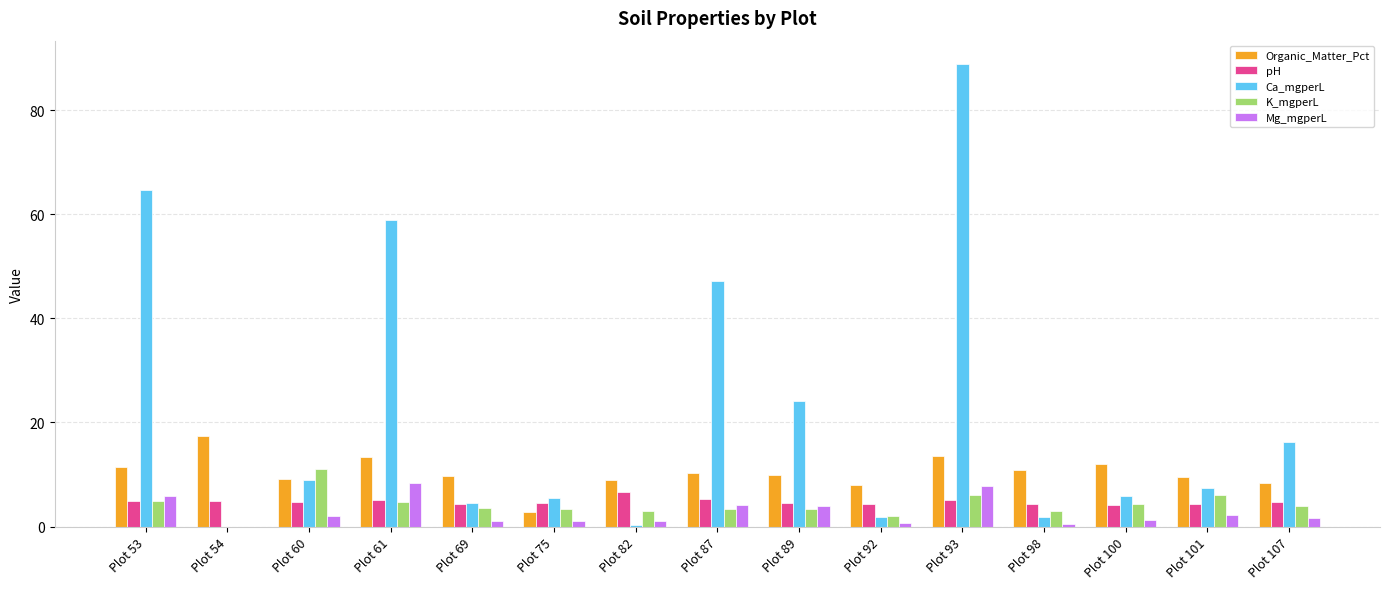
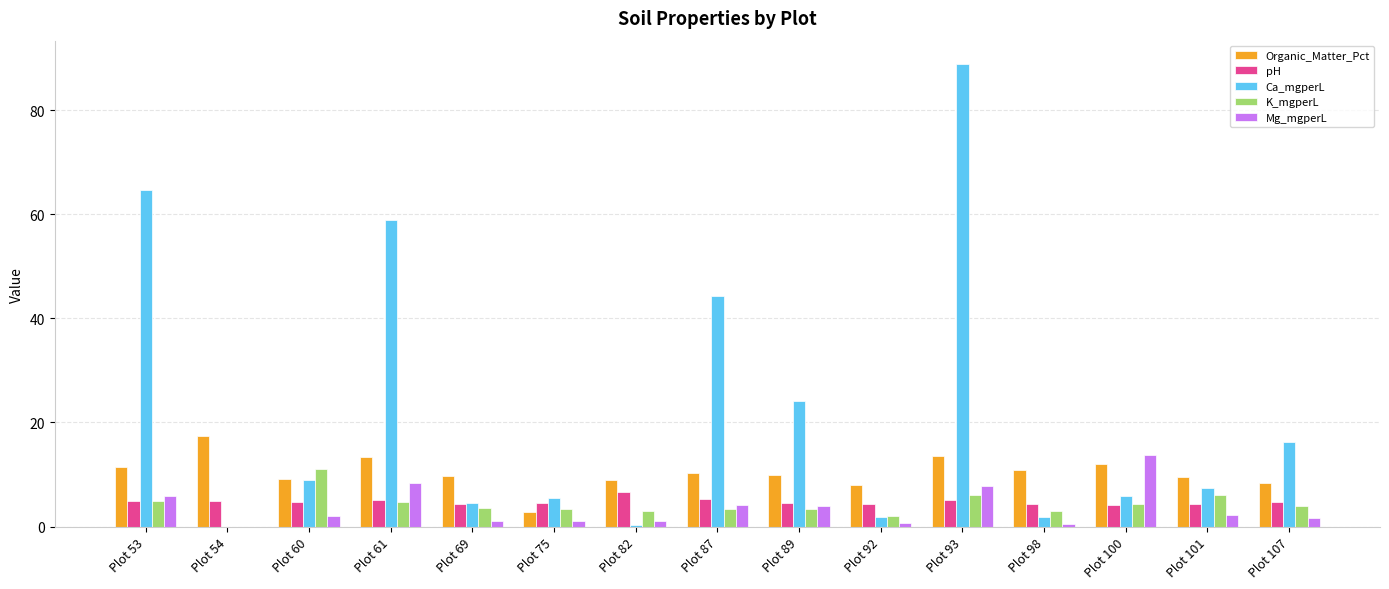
  {
    "Organic_Matter_Pct": {
      "Plot 53": 11,
      "Plot 54": 17,
      "Plot 60": 9,
      "Plot 61": 13,
      "Plot 69": 10,
      "Plot 75": 3,
      "Plot 82": 9,
      "Plot 87": 10,
      "Plot 89": 10,
      "Plot 92": 8,
      "Plot 93": 13,
      "Plot 98": 11,
      "Plot 100": 12,
      "Plot 101": 10,
      "Plot 107": 8
    },
    "pH": {
      "Plot 53": 5,
      "Plot 54": 5,
      "Plot 60": 5,
      "Plot 61": 5,
      "Plot 69": 4,
      "Plot 75": 5,
      "Plot 82": 7,
      "Plot 87": 5,
      "Plot 89": 5,
      "Plot 92": 4,
      "Plot 93": 5,
      "Plot 98": 4,
      "Plot 100": 4,
      "Plot 101": 4,
      "Plot 107": 5
    },
    "Ca_mgperL": {
      "Plot 53": 65,
      "Plot 54": 0,
      "Plot 60": 9,
      "Plot 61": 59,
      "Plot 69": 4,
      "Plot 75": 6,
-     "Plot 87": 47,
+     "Plot 87": 44,
      "Plot 89": 24,
      "Plot 92": 2,
      "Plot 93": 89,
      "Plot 98": 2,
      "Plot 100": 6,
      "Plot 101": 7,
      "Plot 107": 16
    },
    "K_mgperL": {
      "Plot 53": 5,
      "Plot 54": 0,
      "Plot 60": 11,
      "Plot 61": 5,
      "Plot 69": 4,
      "Plot 75": 3,
      "Plot 82": 3,
      "Plot 87": 3,
      "Plot 89": 3,
      "Plot 92": 2,
      "Plot 93": 6,
      "Plot 98": 3,
      "Plot 100": 4,
      "Plot 101": 6,
      "Plot 107": 4
    },
    "Mg_mgperL": {
      "Plot 53": 6,
      "Plot 54": 0,
      "Plot 60": 2,
      "Plot 61": 8,
      "Plot 69": 1,
      "Plot 75": 1,
      "Plot 82": 1,
      "Plot 87": 4,
      "Plot 89": 4,
      "Plot 92": 1,
      "Plot 93": 8,
      "Plot 98": 1,
-     "Plot 100": 1,
+     "Plot 100": 14,
      "Plot 101": 2,
      "Plot 107": 2
    }
  }
